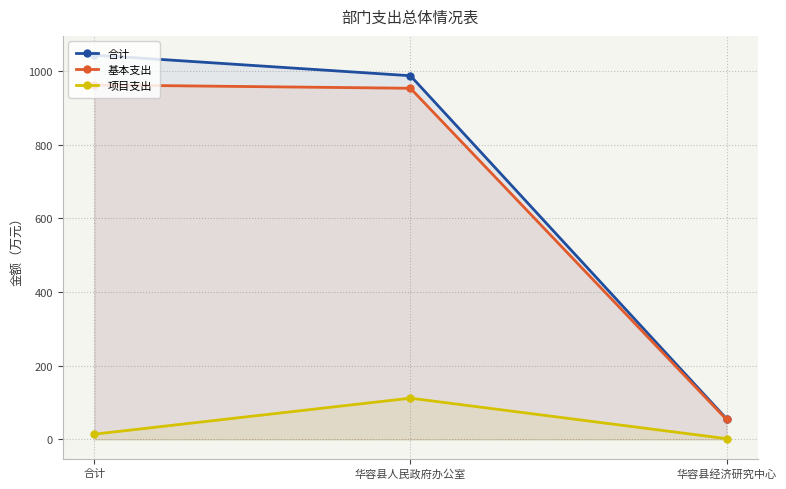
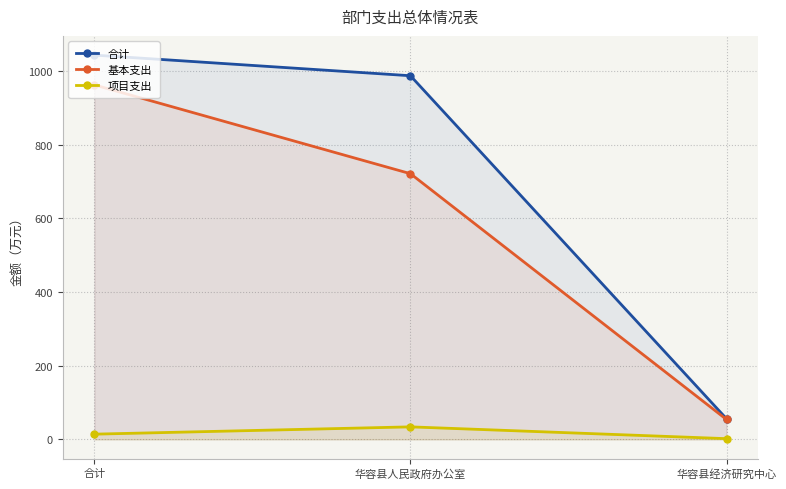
  {
    "合计": {
      "华容县人民政府办公室": 990
    },
    "基本支出": {
-     "华容县人民政府办公室": 950
+     "华容县人民政府办公室": 720
    },
    "项目支出": {
      "合计": 10,
-     "华容县人民政府办公室": 110,
+     "华容县人民政府办公室": 30,
      "华容县经济研究中心": 0
    }
  }
